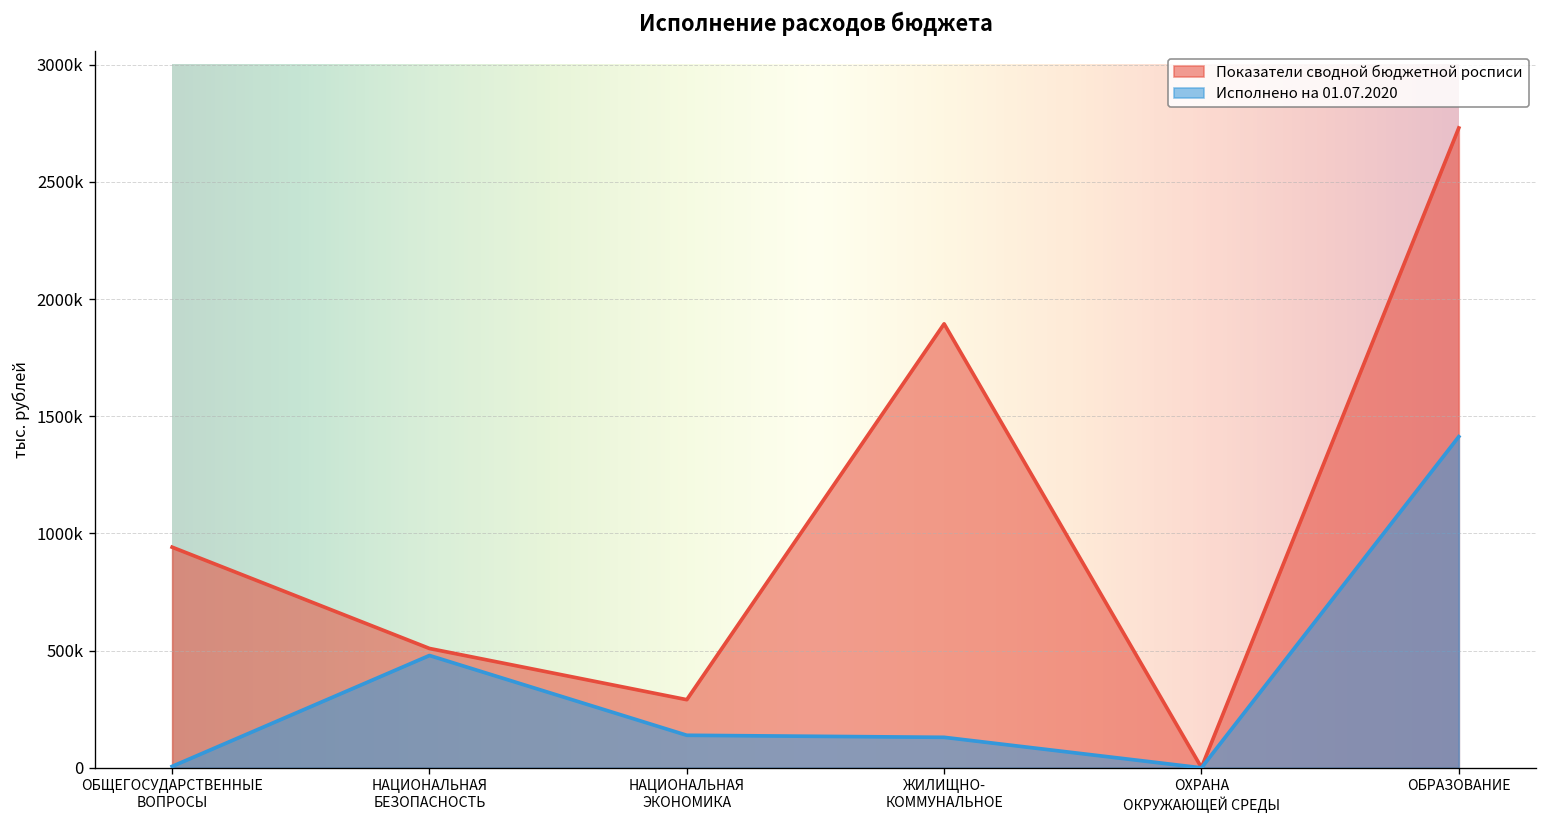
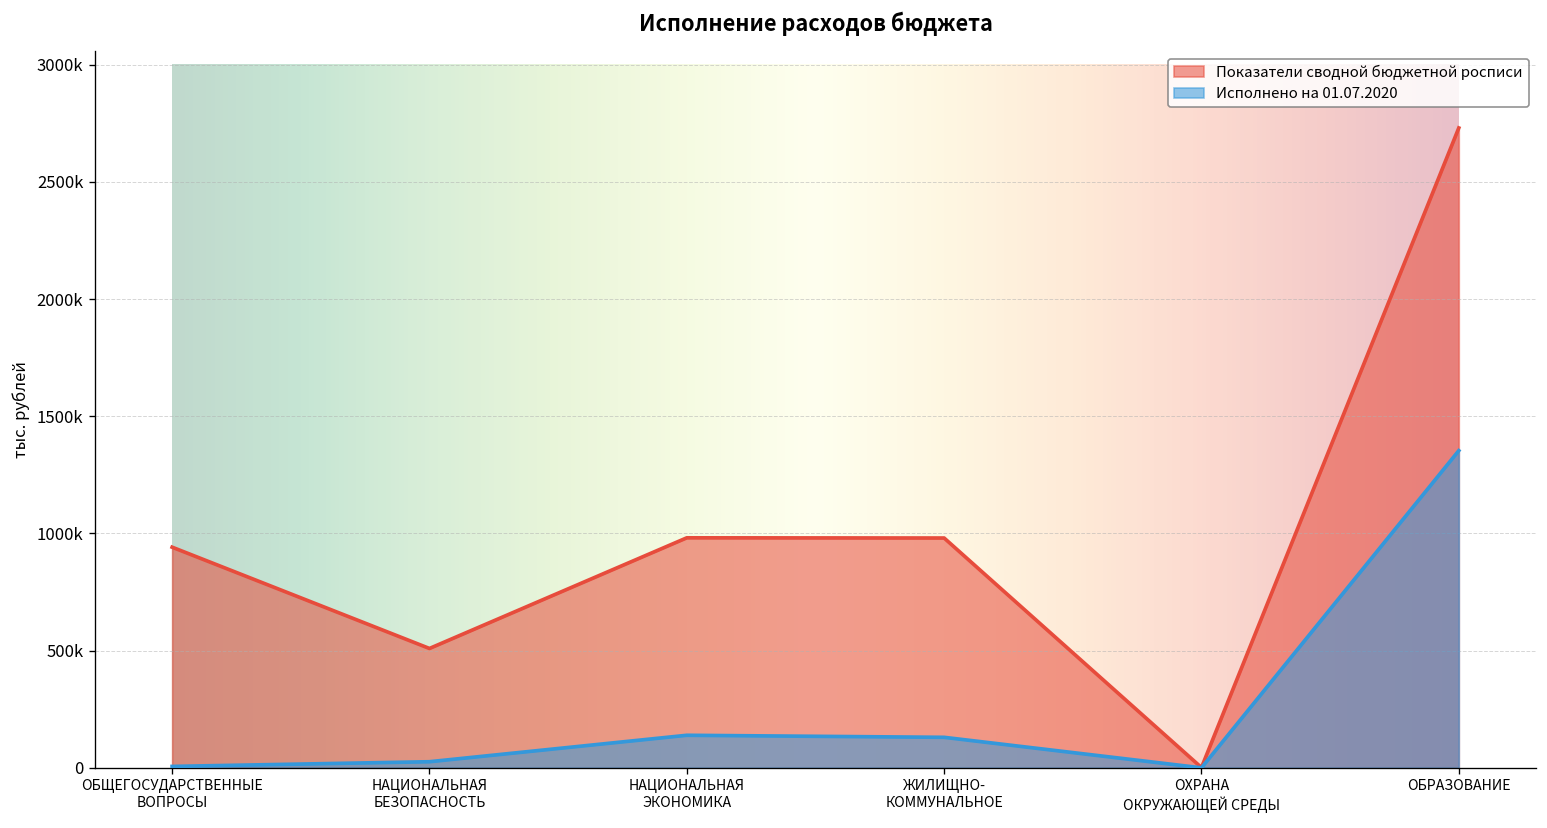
  {
    "Показатели сводной бюджетной росписи": {
      "ОБЩЕГОСУДАРСТВЕННЫЕ ВОПРОСЫ": 940000,
      "НАЦИОНАЛЬНАЯ БЕЗОПАСНОСТЬ": 510000,
-     "НАЦИОНАЛЬНАЯ ЭКОНОМИКА": 290000,
-     "ЖИЛИЩНО- КОММУНАЛЬНОЕ": 1890000,
+     "НАЦИОНАЛЬНАЯ ЭКОНОМИКА": 980000,
+     "ЖИЛИЩНО- КОММУНАЛЬНОЕ": 980000,
      "ОБРАЗОВАНИЕ": 2730000
    },
    "Исполнено на 01.07.2020": {
      "ОБЩЕГОСУДАРСТВЕННЫЕ ВОПРОСЫ": 10000,
-     "НАЦИОНАЛЬНАЯ БЕЗОПАСНОСТЬ": 480000,
+     "НАЦИОНАЛЬНАЯ БЕЗОПАСНОСТЬ": 30000,
      "НАЦИОНАЛЬНАЯ ЭКОНОМИКА": 140000,
      "ЖИЛИЩНО- КОММУНАЛЬНОЕ": 130000,
-     "ОБРАЗОВАНИЕ": 1410000
+     "ОБРАЗОВАНИЕ": 1350000
    }
  }
